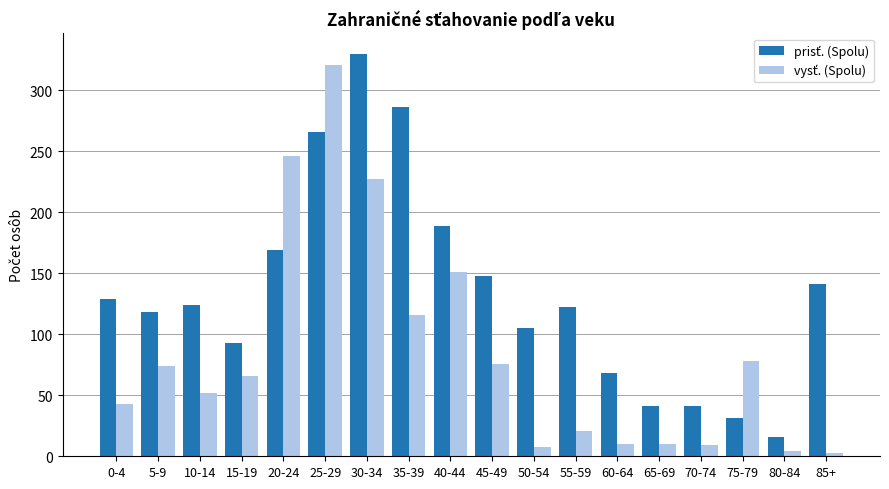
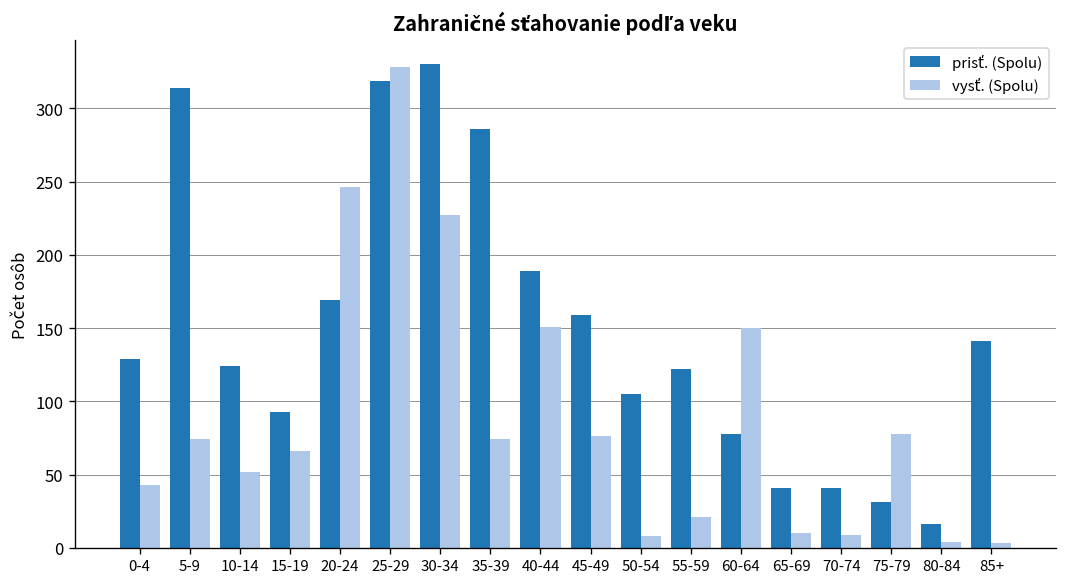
  {
    "prisť. (Spolu)": {
      "0-4": 129,
-     "5-9": 118,
+     "5-9": 314,
      "10-14": 124,
      "15-19": 93,
      "20-24": 169,
-     "25-29": 266,
+     "25-29": 319,
      "30-34": 330,
      "35-39": 286,
      "40-44": 189,
-     "45-49": 148,
+     "45-49": 159,
      "50-54": 105,
      "55-59": 122,
-     "60-64": 68,
+     "60-64": 78,
      "65-69": 41,
      "70-74": 41,
      "75-79": 31,
      "80-84": 16,
      "85+": 141
    },
    "vysť. (Spolu)": {
      "0-4": 43,
      "5-9": 74,
      "10-14": 52,
      "15-19": 66,
      "20-24": 246,
-     "25-29": 321,
+     "25-29": 328,
      "30-34": 227,
-     "35-39": 116,
+     "35-39": 74,
      "40-44": 151,
      "45-49": 76,
      "50-54": 8,
      "55-59": 21,
-     "60-64": 10,
+     "60-64": 150,
      "65-69": 10,
      "70-74": 9,
      "75-79": 78,
      "80-84": 4,
      "85+": 3
    }
  }
